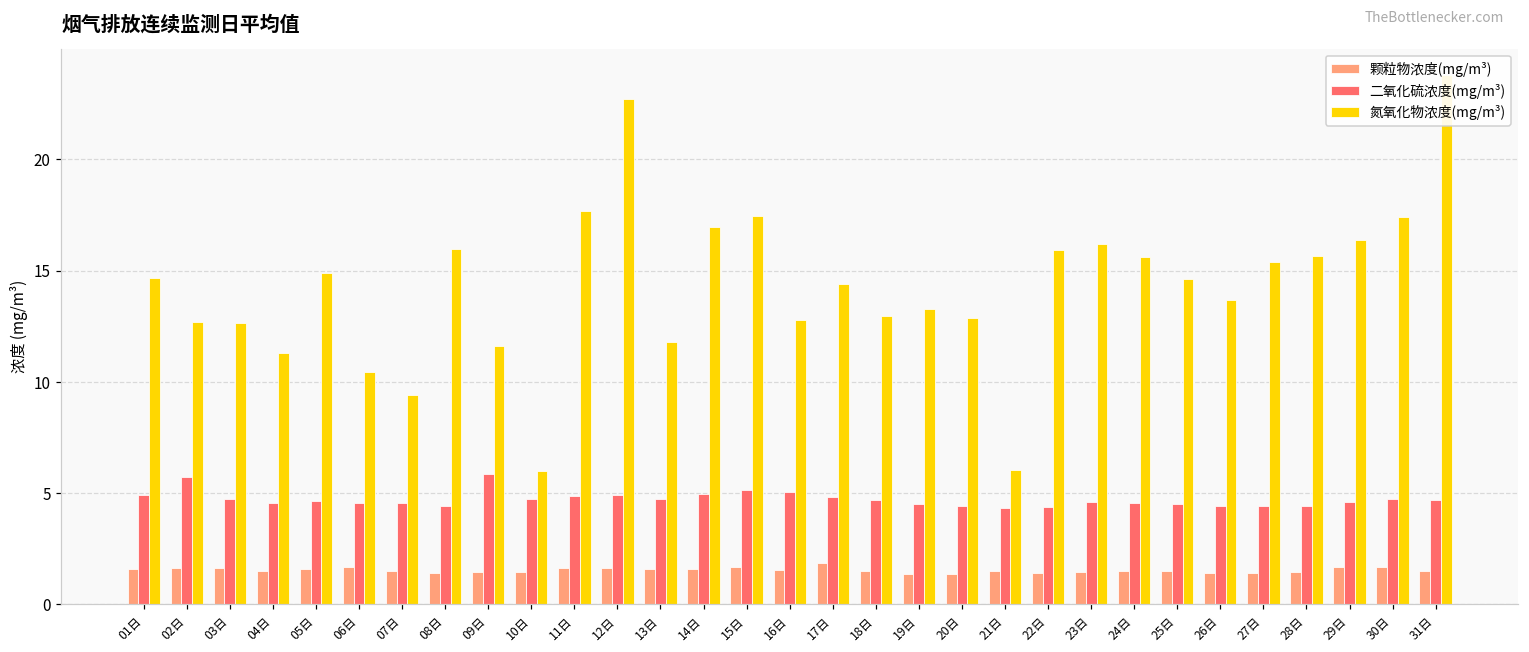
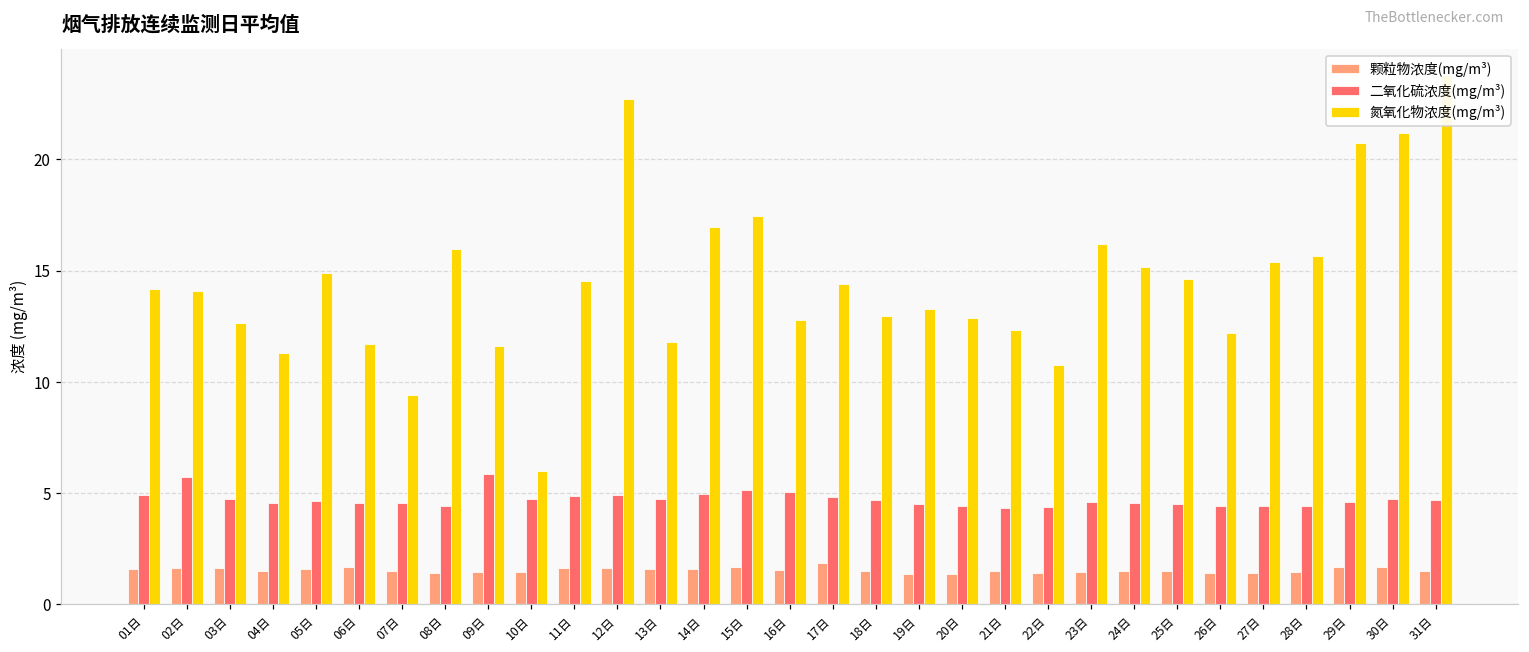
  {
    "氮氧化物浓度(mg/m³)": {
-     "01日": 14.6,
-     "02日": 12.7,
+     "01日": 14.2,
+     "02日": 14.1,
      "03日": 12.7,
      "04日": 11.3,
      "05日": 14.9,
-     "06日": 10.4,
+     "06日": 11.7,
      "07日": 9.4,
      "08日": 16.0,
      "09日": 11.6,
      "10日": 6.0,
-     "11日": 17.7,
+     "11日": 14.5,
      "12日": 22.7,
      "13日": 11.8,
      "14日": 17.0,
      "15日": 17.4,
      "16日": 12.8,
      "17日": 14.4,
      "18日": 13.0,
      "19日": 13.3,
      "20日": 12.8,
-     "21日": 6.0,
-     "22日": 15.9,
+     "21日": 12.3,
+     "22日": 10.7,
      "23日": 16.2,
-     "24日": 15.6,
+     "24日": 15.1,
      "25日": 14.6,
-     "26日": 13.7,
+     "26日": 12.2,
      "27日": 15.4,
      "28日": 15.6,
-     "29日": 16.4,
-     "30日": 17.4
+     "29日": 20.7,
+     "30日": 21.2
    }
  }
